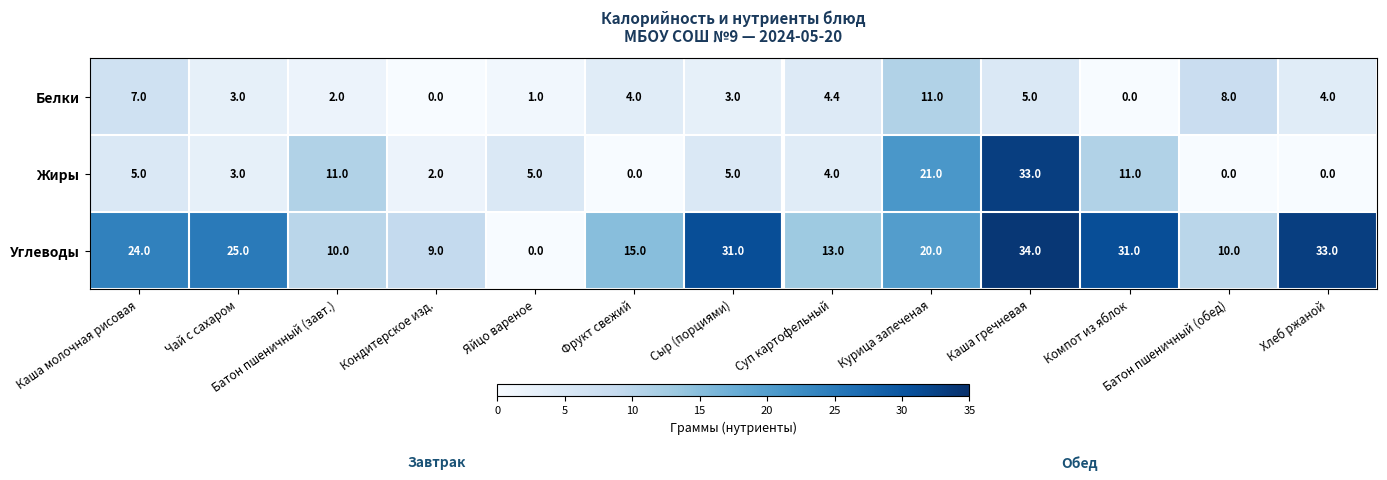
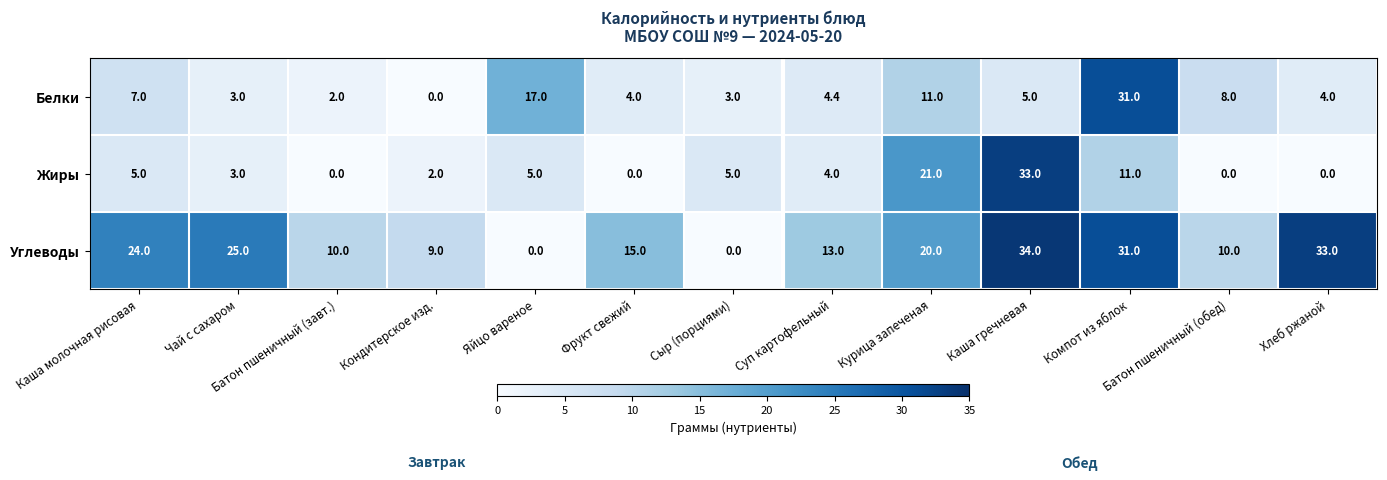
  {
    "Белки": {
      "Каша молочная рисовая": 7.0,
      "Чай с сахаром": 3.0,
      "Батон пшеничный (завт.)": 2.0,
      "Кондитерское изд.": 0.0,
-     "Яйцо вареное": 1.0,
+     "Яйцо вареное": 17.0,
      "Фрукт свежий": 4.0,
      "Сыр (порциями)": 3.0,
      "Суп картофельный": 4.4,
      "Курица запеченая": 11.0,
      "Каша гречневая": 5.0,
-     "Компот из яблок": 0.0,
+     "Компот из яблок": 31.0,
      "Батон пшеничный (обед)": 8.0,
      "Хлеб ржаной": 4.0
    },
    "Жиры": {
      "Каша молочная рисовая": 5.0,
      "Чай с сахаром": 3.0,
-     "Батон пшеничный (завт.)": 11.0,
+     "Батон пшеничный (завт.)": 0.0,
      "Кондитерское изд.": 2.0,
      "Яйцо вареное": 5.0,
      "Фрукт свежий": 0.0,
      "Сыр (порциями)": 5.0,
      "Суп картофельный": 4.0,
      "Курица запеченая": 21.0,
      "Каша гречневая": 33.0,
      "Компот из яблок": 11.0,
      "Батон пшеничный (обед)": 0.0,
      "Хлеб ржаной": 0.0
    },
    "Углеводы": {
      "Каша молочная рисовая": 24.0,
      "Чай с сахаром": 25.0,
      "Батон пшеничный (завт.)": 10.0,
      "Кондитерское изд.": 9.0,
      "Яйцо вареное": 0.0,
      "Фрукт свежий": 15.0,
-     "Сыр (порциями)": 31.0,
+     "Сыр (порциями)": 0.0,
      "Суп картофельный": 13.0,
      "Курица запеченая": 20.0,
      "Каша гречневая": 34.0,
      "Компот из яблок": 31.0,
      "Батон пшеничный (обед)": 10.0,
      "Хлеб ржаной": 33.0
    }
  }
